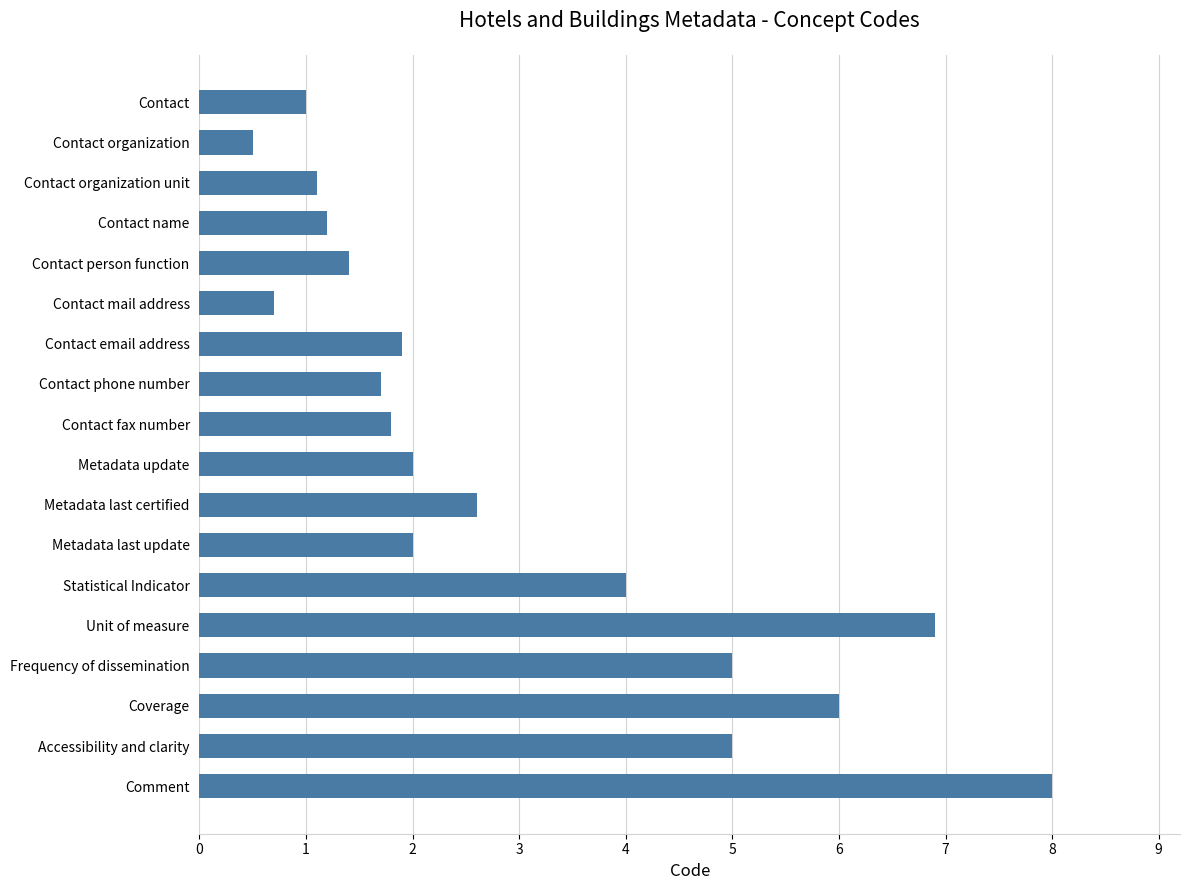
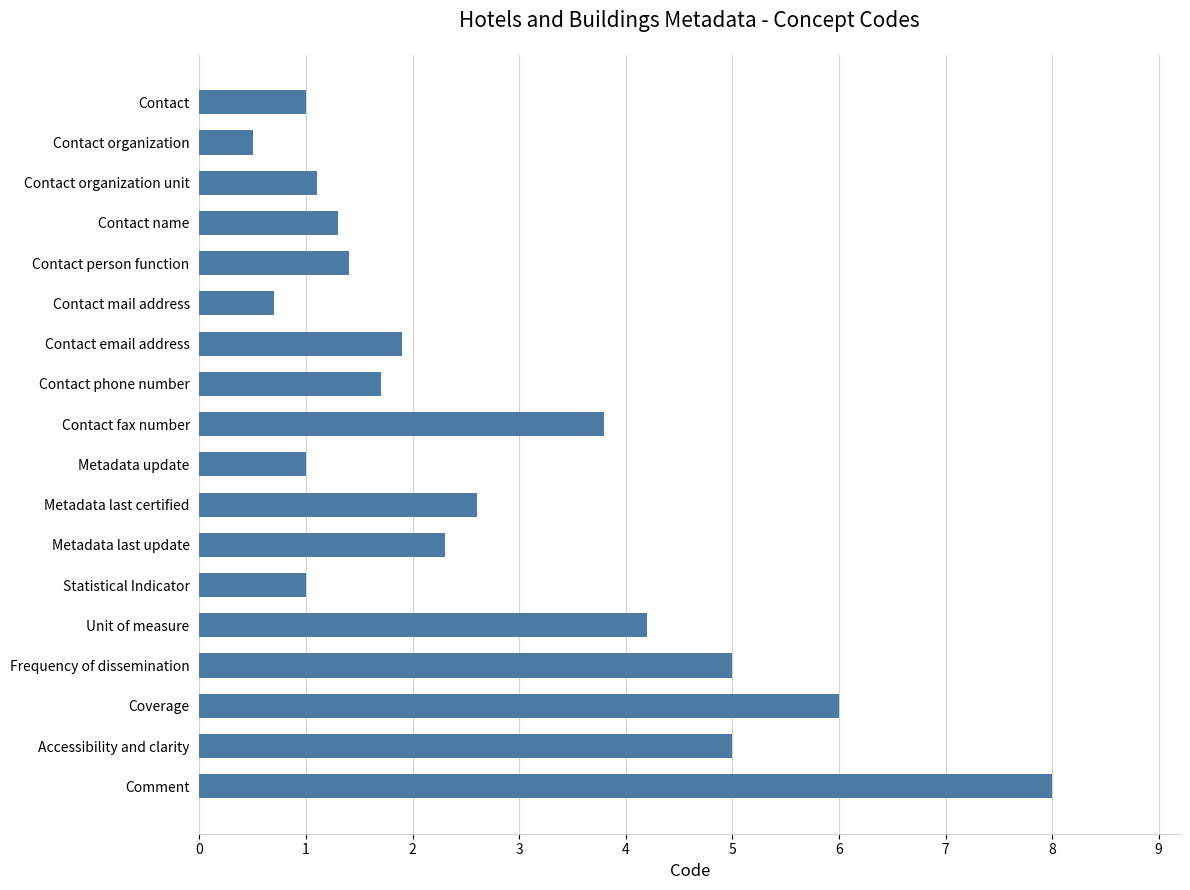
  {
    "Contact": 1.0,
    "Contact organization": 0.5,
    "Contact organization unit": 1.1,
-   "Contact name": 1.2,
+   "Contact name": 1.3,
    "Contact person function": 1.4,
    "Contact mail address": 0.7,
    "Contact email address": 1.9,
    "Contact phone number": 1.7,
-   "Contact fax number": 1.8,
-   "Metadata update": 2,
+   "Contact fax number": 3.8,
+   "Metadata update": 1,
    "Metadata last certified": 2.6,
-   "Metadata last update": 2.0,
-   "Statistical Indicator": 4,
-   "Unit of measure": 6.9,
+   "Metadata last update": 2.3,
+   "Statistical Indicator": 1,
+   "Unit of measure": 4.2,
    "Frequency of dissemination": 5.0,
    "Coverage": 6.0,
    "Accessibility and clarity": 5.0,
    "Comment": 8.0
  }
